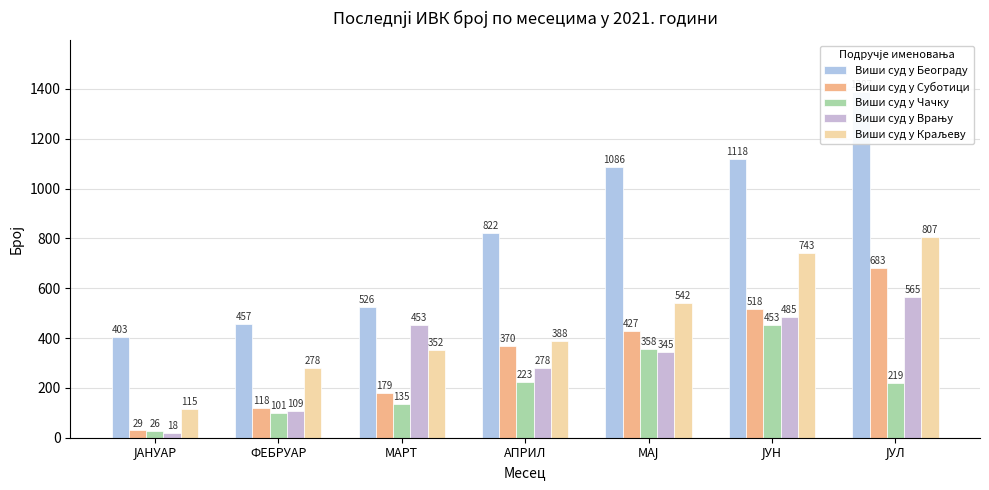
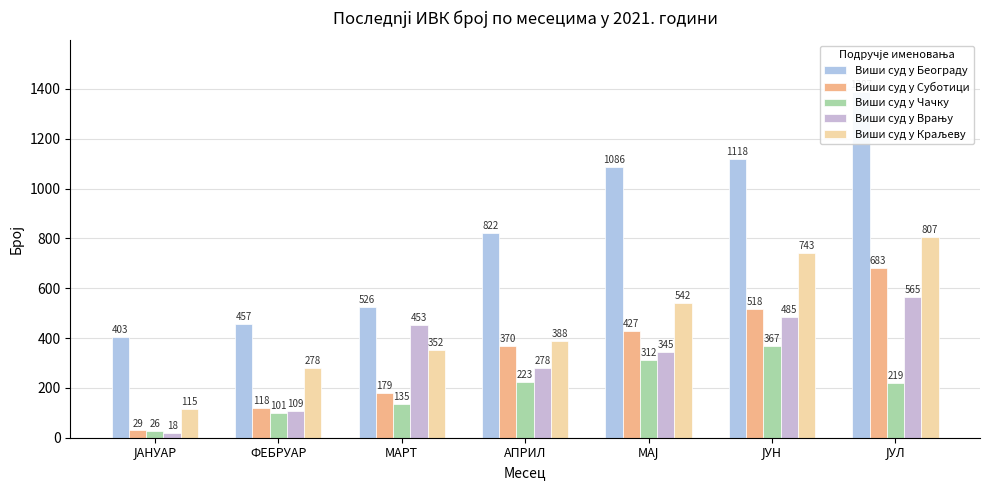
  {
    "Виши суд у Чачку": {
      "ЈАНУАР": 26,
      "ФЕБРУАР": 101,
      "МАРТ": 135,
      "АПРИЛ": 223,
-     "МАЈ": 358,
-     "ЈУН": 453,
+     "МАЈ": 312,
+     "ЈУН": 367,
      "ЈУЛ": 219
    }
  }
